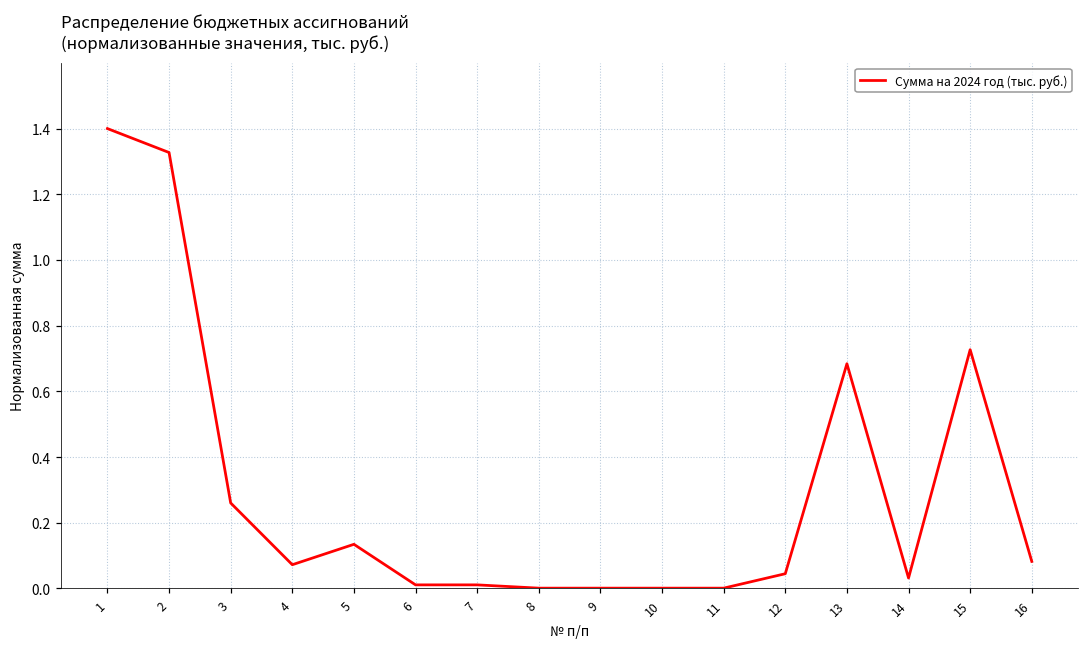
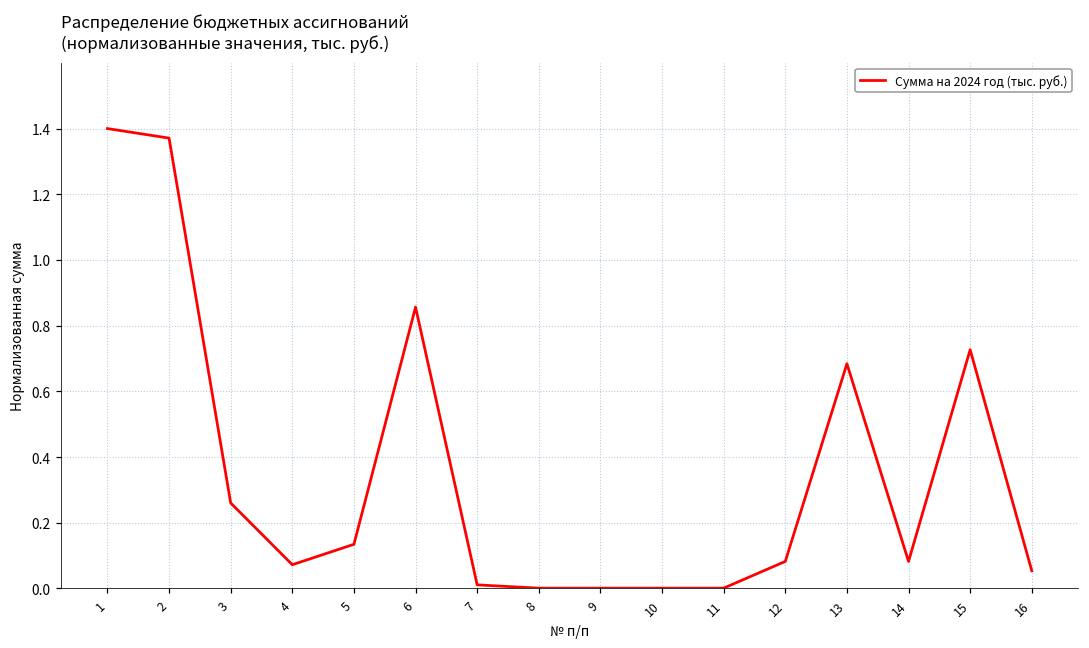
  {
    "1": 1.40,
-   "2": 1.33,
+   "2": 1.37,
    "3": 0.26,
    "4": 0.07,
    "5": 0.13,
-   "6": 0.01,
+   "6": 0.86,
    "7": 0.01,
    "8": 0.00,
    "9": 0.00,
    "10": 0.00,
    "11": 0.00,
-   "12": 0.04,
+   "12": 0.08,
    "13": 0.68,
-   "14": 0.03,
+   "14": 0.08,
    "15": 0.73,
-   "16": 0.08
+   "16": 0.05
  }
